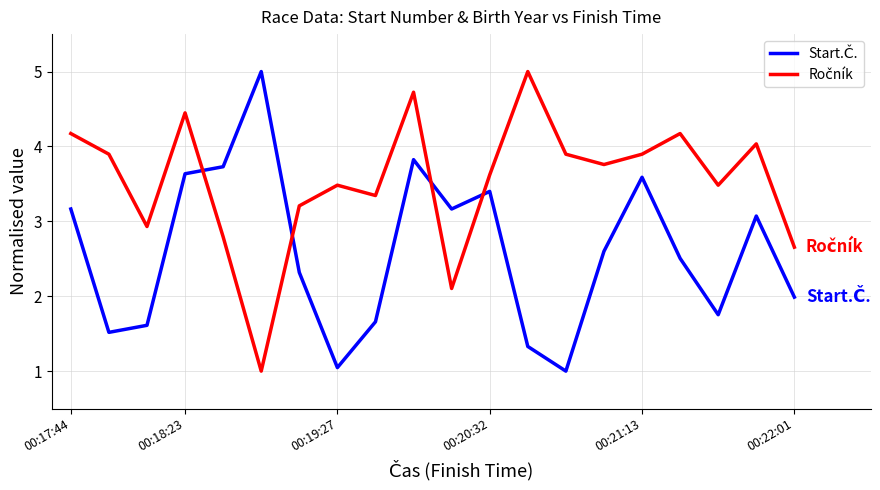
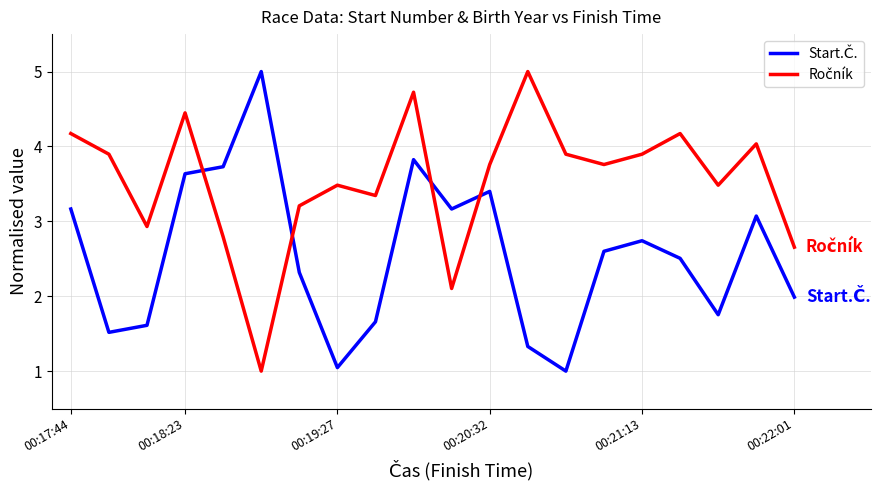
  {
    "Start.Č.": {
      "00:17:44": 3.2,
      "00:18:23": 3.6,
      "00:19:27": 1.0,
      "00:20:32": 3.4,
-     "00:21:13": 3.6,
+     "00:21:13": 2.7,
      "00:22:01": 2.0
    },
    "Ročník": {
      "00:17:44": 4.2,
      "00:18:23": 4.4,
      "00:19:27": 3.5,
-     "00:20:32": 3.6,
+     "00:20:32": 3.8,
      "00:21:13": 3.9,
      "00:22:01": 2.7
    }
  }
